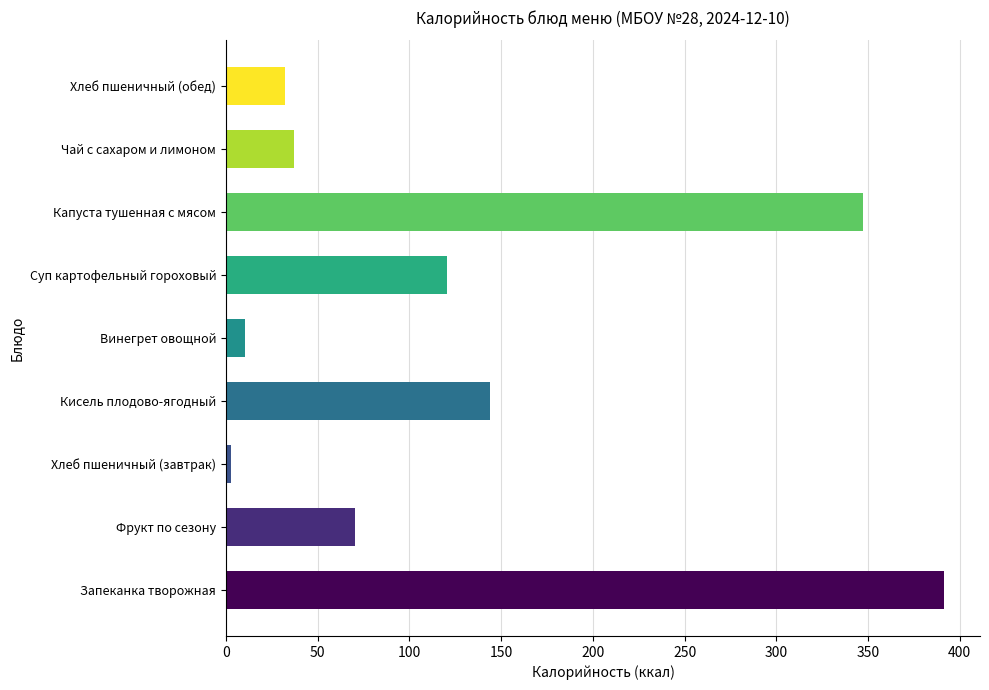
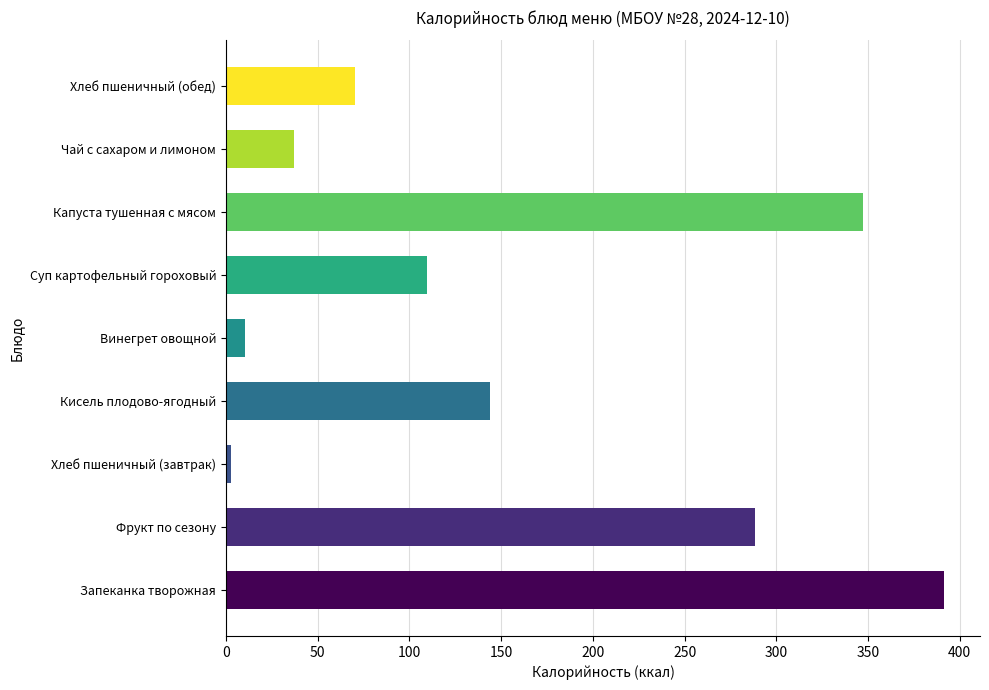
  {
-   "Хлеб пшеничный (обед)": 32,
+   "Хлеб пшеничный (обед)": 71,
    "Чай с сахаром и лимоном": 37,
    "Капуста тушенная с мясом": 347,
-   "Суп картофельный гороховый": 121,
+   "Суп картофельный гороховый": 110,
    "Винегрет овощной": 10,
    "Кисель плодово-ягодный": 144,
    "Хлеб пшеничный (завтрак)": 3,
-   "Фрукт по сезону": 71,
+   "Фрукт по сезону": 289,
    "Запеканка творожная": 391
  }
